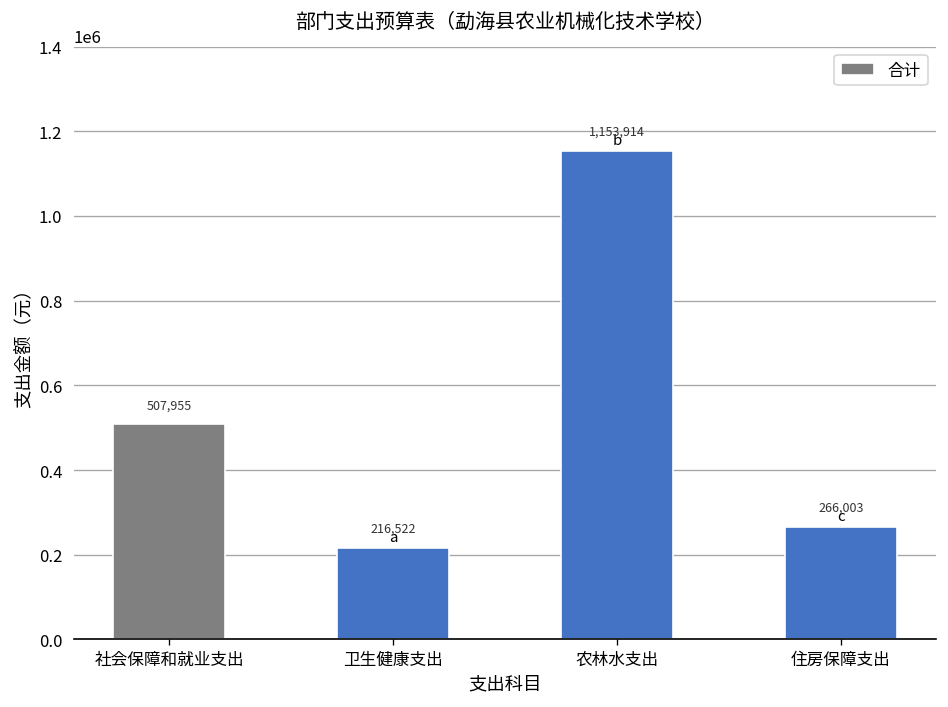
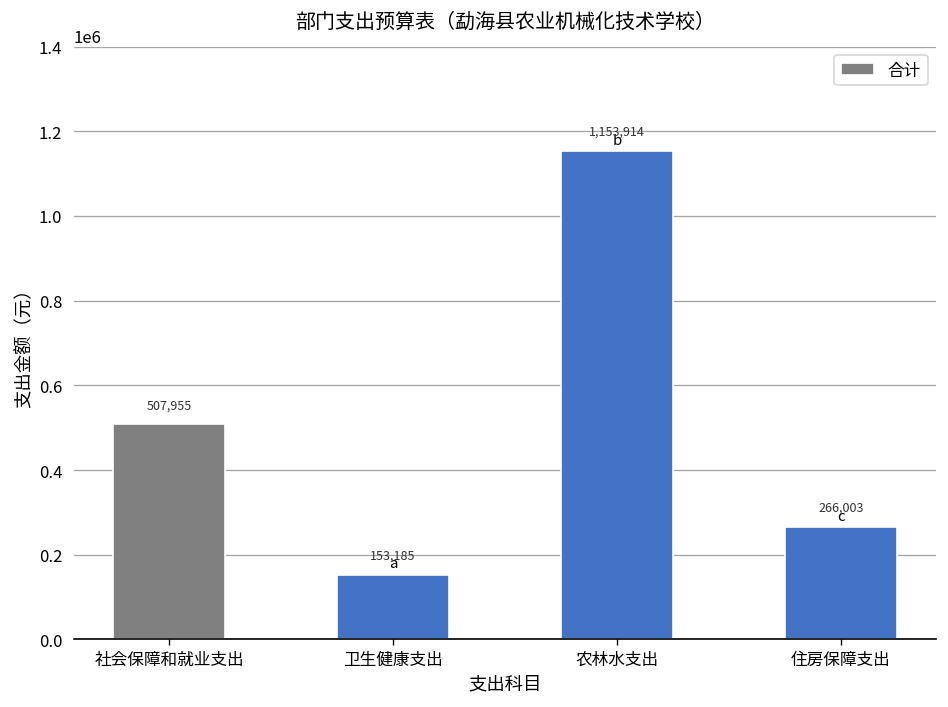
  {
    "社会保障和就业支出": "507,955",
-   "卫生健康支出": "216,522",
+   "卫生健康支出": "153,185",
    "农林水支出": "1,153,914",
    "住房保障支出": "266,003"
  }
